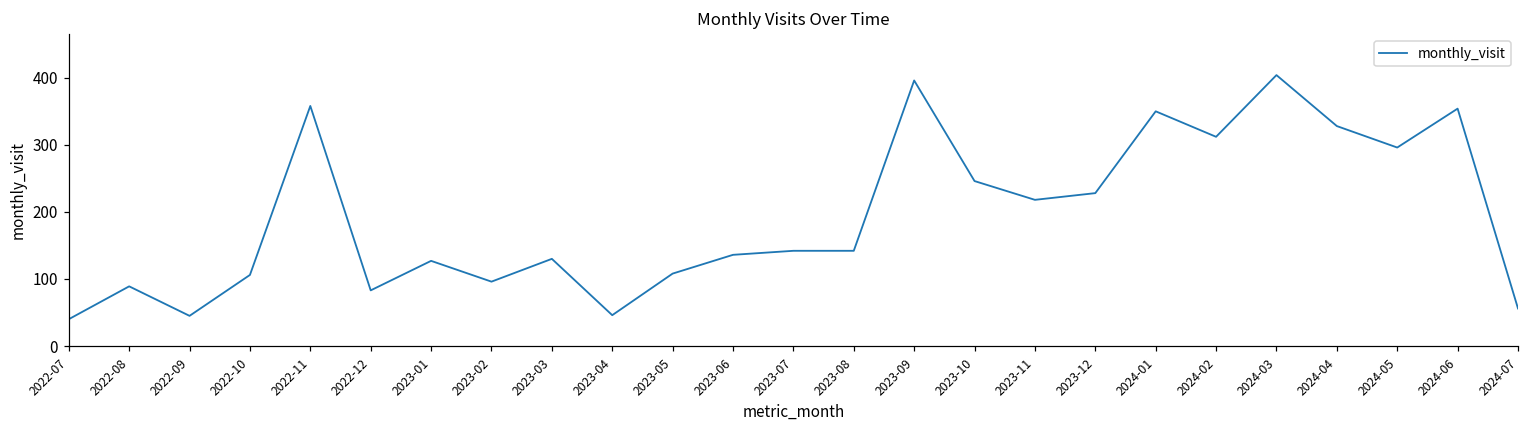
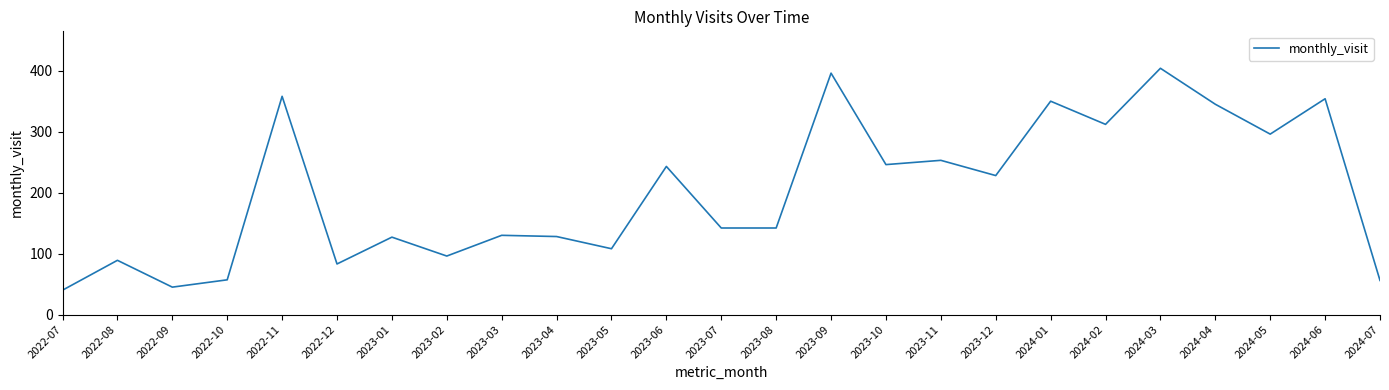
  {
    "2022-07": 40,
    "2022-08": 90,
    "2022-09": 50,
-   "2022-10": 110,
+   "2022-10": 60,
    "2022-11": 360,
    "2022-12": 80,
    "2023-01": 130,
    "2023-02": 100,
    "2023-03": 130,
-   "2023-04": 50,
+   "2023-04": 130,
    "2023-05": 110,
-   "2023-06": 140,
+   "2023-06": 240,
    "2023-07": 140,
    "2023-08": 140,
    "2023-09": 400,
    "2023-10": 250,
-   "2023-11": 220,
+   "2023-11": 250,
    "2023-12": 230,
    "2024-01": 350,
    "2024-02": 310,
    "2024-03": 400,
-   "2024-04": 330,
+   "2024-04": 350,
    "2024-05": 300,
    "2024-06": 350,
    "2024-07": 60
  }
